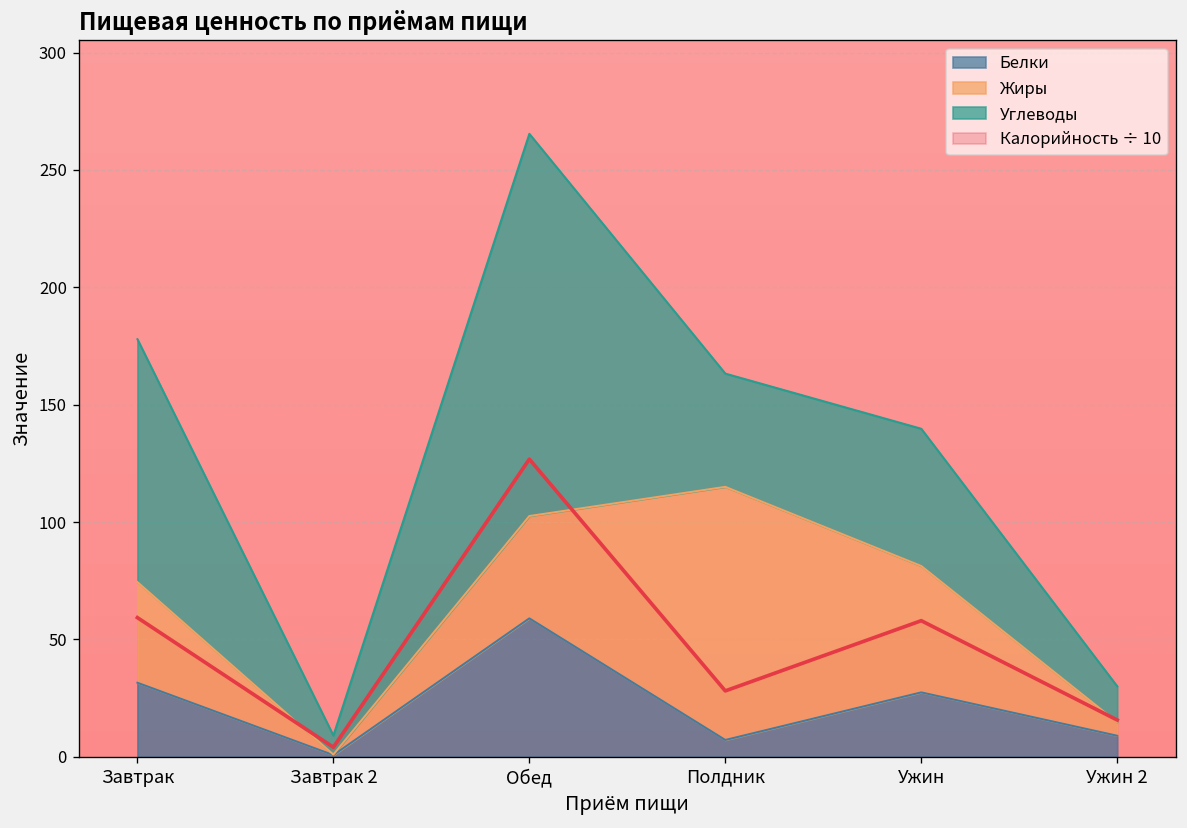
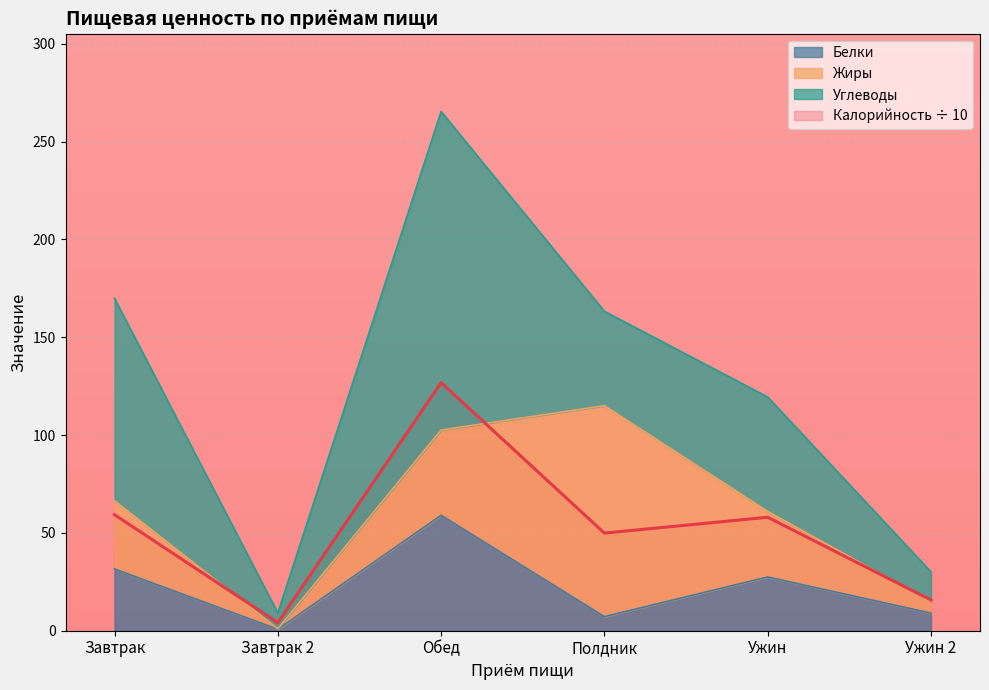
  {
    "Жиры": {
-     "Завтрак": 43,
+     "Завтрак": 35,
      "Обед": 44,
      "Полдник": 108,
-     "Ужин": 54
+     "Ужин": 34
    },
    "Калорийность ÷ 10": {
      "Завтрак": 59,
      "Завтрак 2": 4,
      "Обед": 127,
-     "Полдник": 28,
+     "Полдник": 50,
      "Ужин": 58
    }
  }
